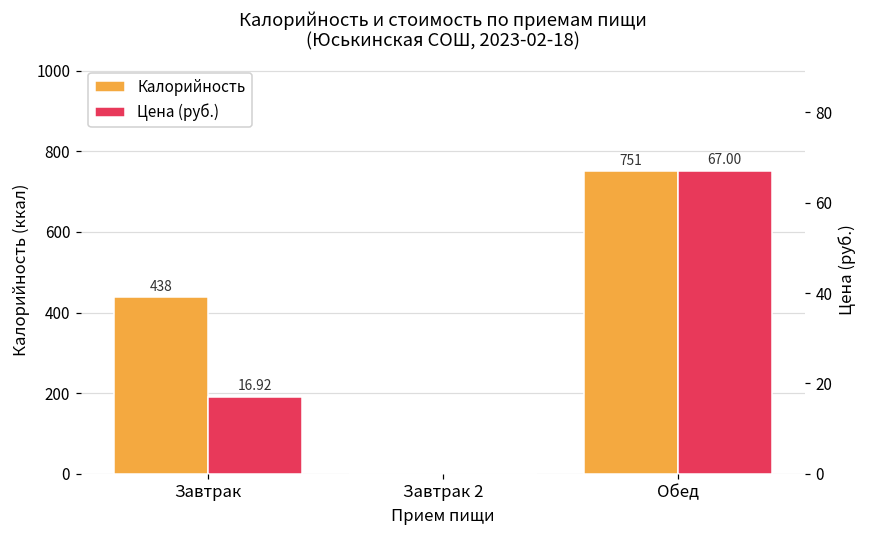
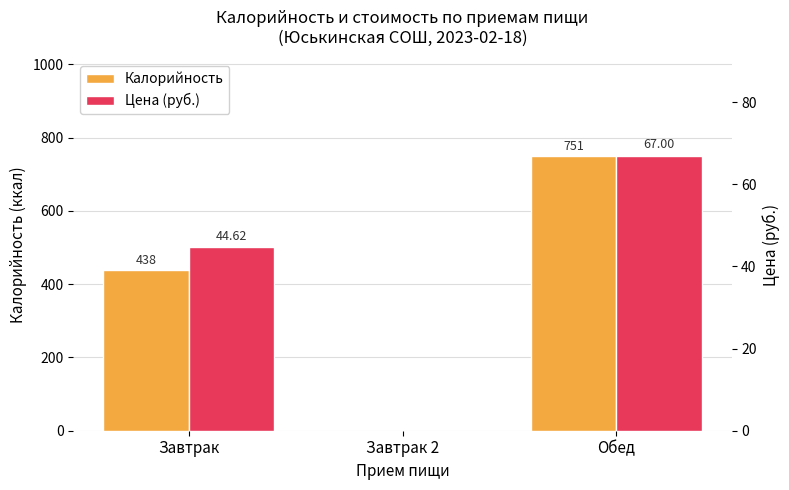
  {
    "Калорийность": {
      "Завтрак": 438,
      "Обед": 751
    },
    "Цена (руб.)": {
-     "Завтрак": 16.92,
+     "Завтрак": 44.62,
      "Обед": 67.00
    }
  }
